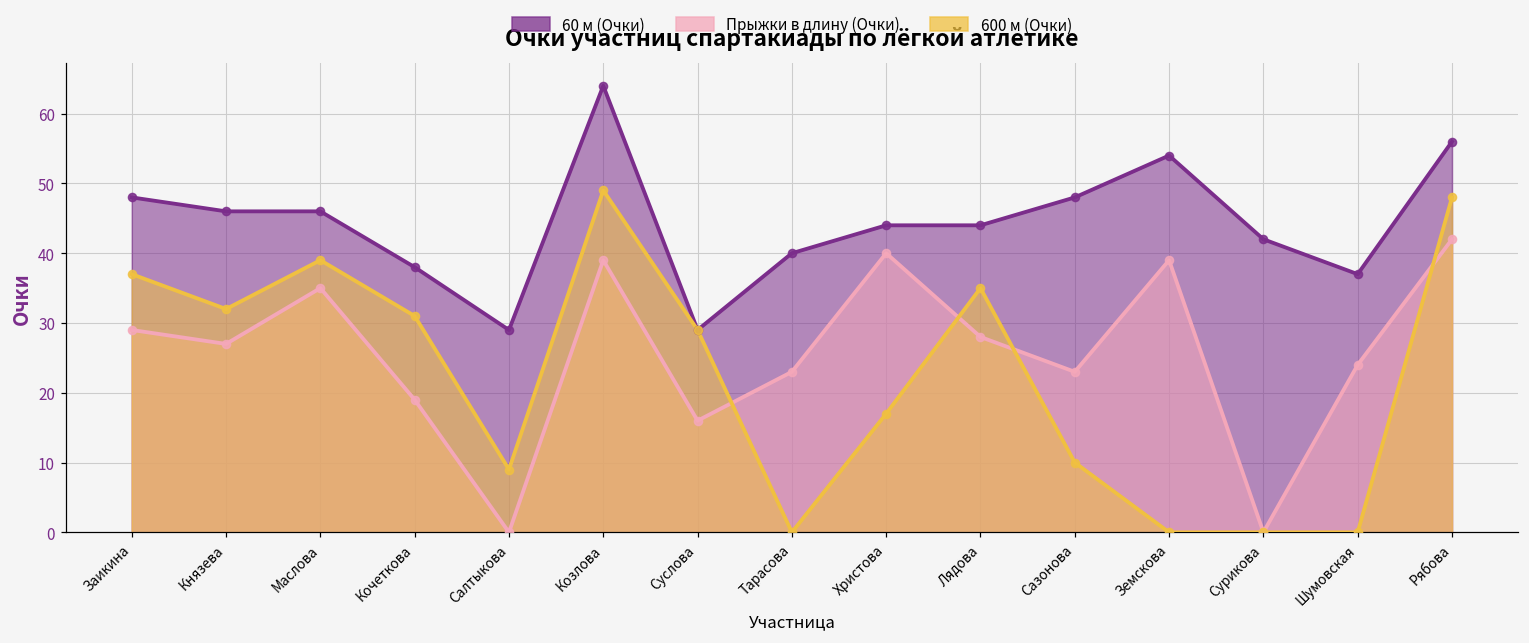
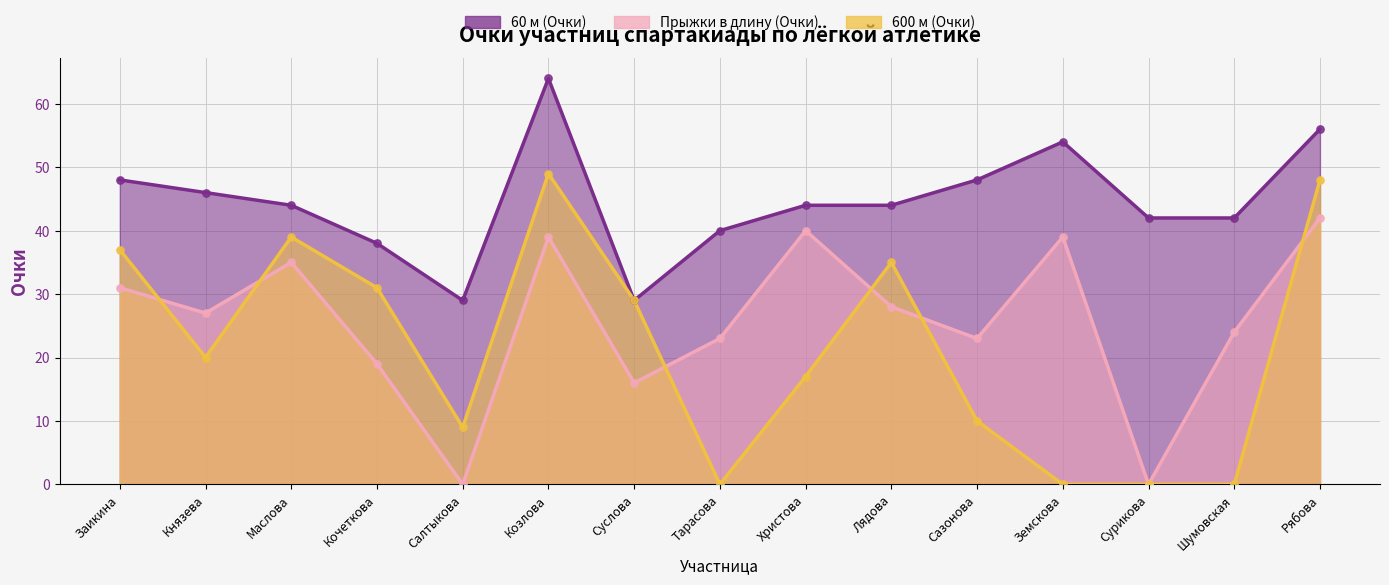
  {
    "60 м (Очки)": {
      "Заикина": 48,
      "Князева": 46,
-     "Маслова": 46,
+     "Маслова": 44,
      "Кочеткова": 38,
      "Салтыкова": 29,
      "Козлова": 64,
      "Тарасова": 40,
      "Христова": 44,
      "Лядова": 44,
      "Сазонова": 48,
      "Земскова": 54,
      "Сурикова": 42,
-     "Шумовская": 37,
+     "Шумовская": 42,
      "Рябова": 56
    },
    "Прыжки в длину (Очки)": {
-     "Заикина": 29,
+     "Заикина": 31,
      "Князева": 27,
      "Маслова": 35,
      "Кочеткова": 19,
      "Салтыкова": 0,
      "Козлова": 39,
      "Суслова": 16,
      "Тарасова": 23,
      "Христова": 40,
      "Лядова": 28,
      "Сазонова": 23,
      "Земскова": 39,
      "Шумовская": 24,
      "Рябова": 42
    },
    "600 м (Очки)": {
      "Заикина": 37,
-     "Князева": 32,
+     "Князева": 20,
      "Маслова": 39,
      "Кочеткова": 31,
      "Салтыкова": 9,
      "Козлова": 49,
      "Тарасова": 0,
      "Христова": 17,
      "Лядова": 35,
      "Сазонова": 10,
      "Земскова": 0,
      "Шумовская": 0,
      "Рябова": 48
    }
  }
